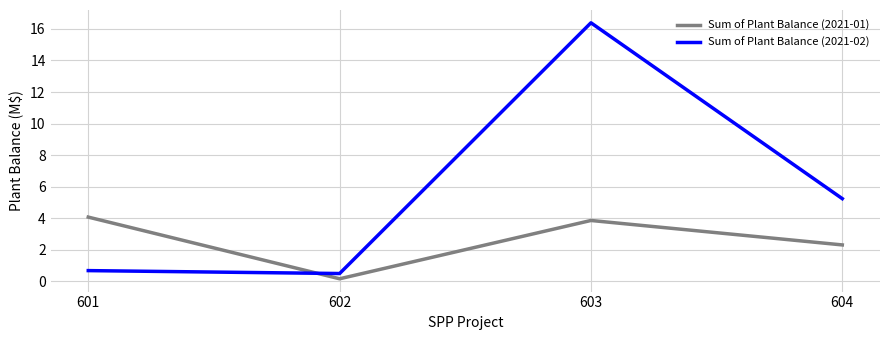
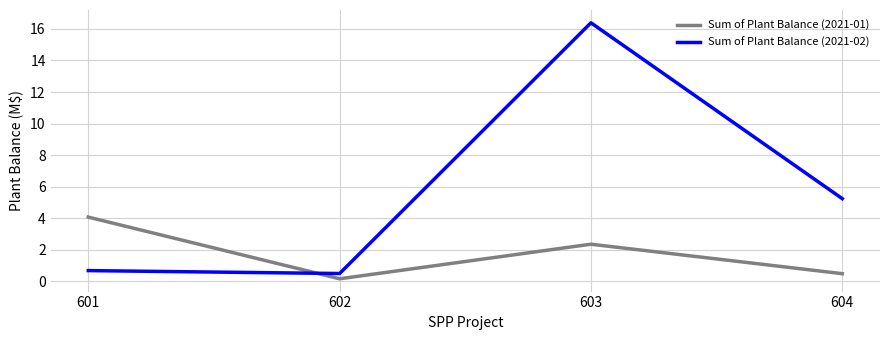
  {
    "Sum of Plant Balance (2021-01)": {
      "601": 4.1,
      "602": 0.2,
-     "603": 3.9,
-     "604": 2.3
+     "603": 2.4,
+     "604": 0.5
    },
    "Sum of Plant Balance (2021-02)": {
      "601": 0.7,
      "602": 0.5,
      "603": 16.4,
      "604": 5.2
    }
  }
